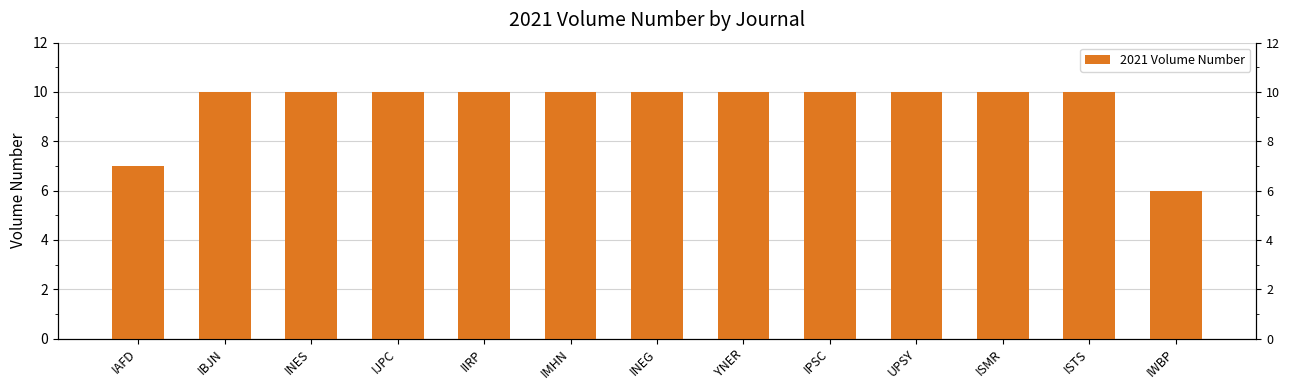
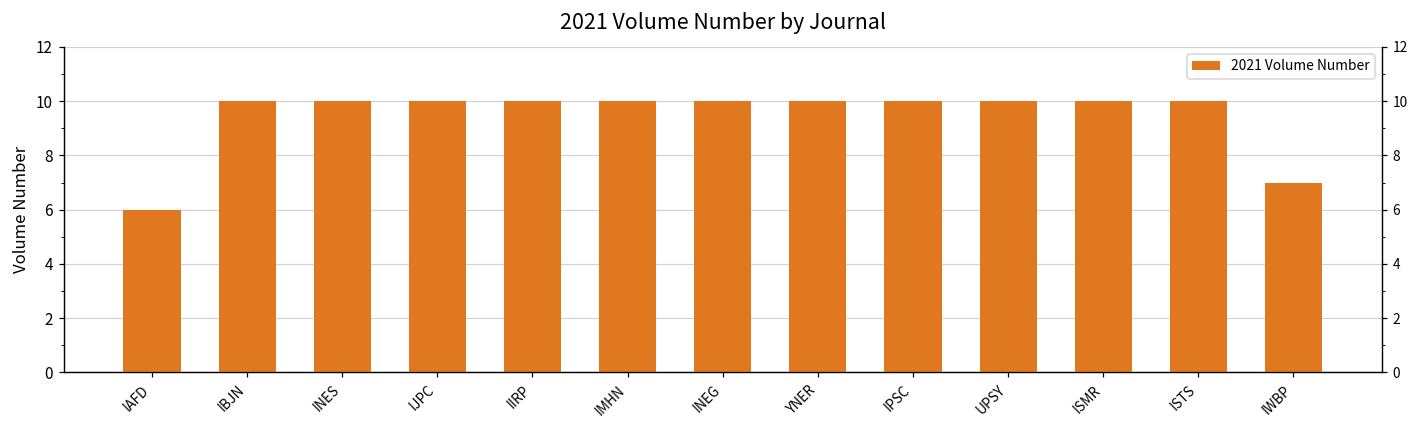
  {
-   "IAFD": 7,
+   "IAFD": 6,
    "IBJN": 10,
    "INES": 10,
    "IJPC": 10,
    "IIRP": 10,
    "IMHN": 10,
    "INEG": 10,
    "YNER": 10,
    "IPSC": 10,
    "UPSY": 10,
    "ISMR": 10,
    "ISTS": 10,
-   "IWBP": 6
+   "IWBP": 7
  }
